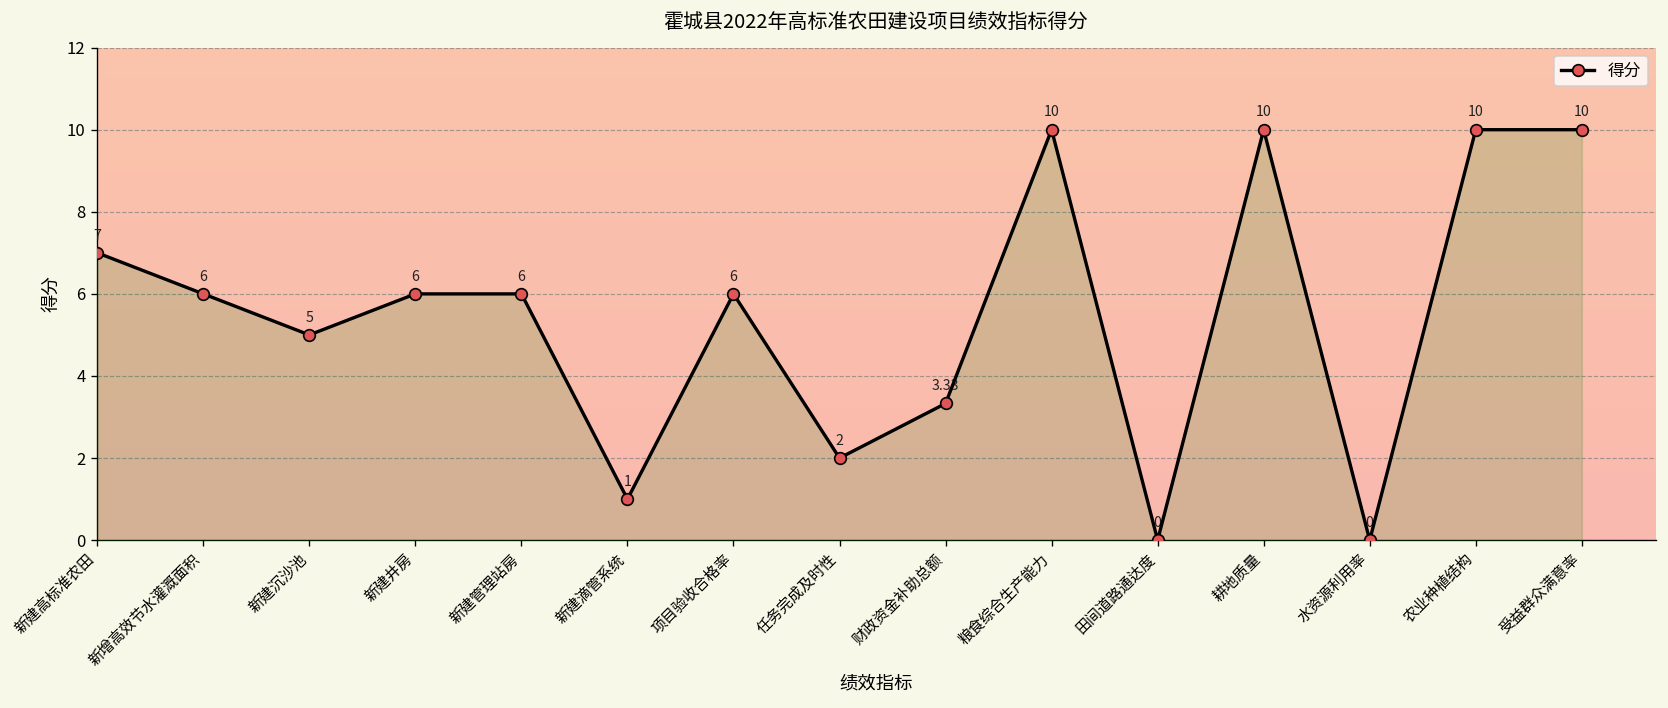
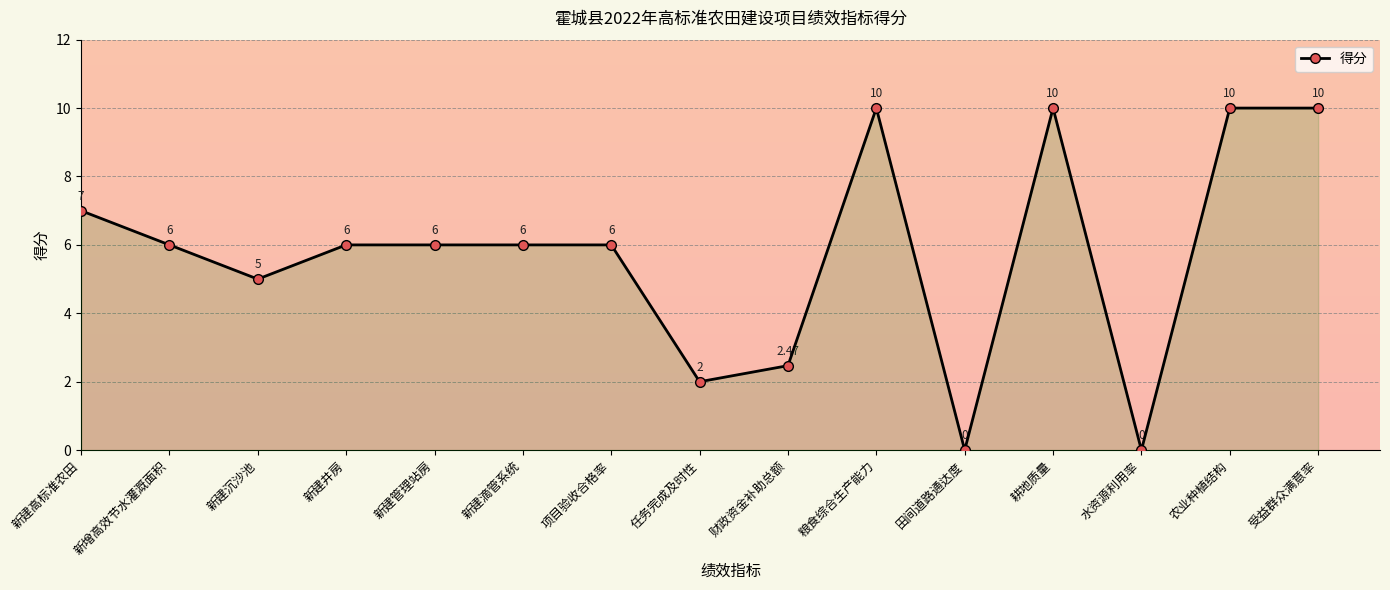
  {
    "新建高标准农田": 7,
    "新增高效节水灌溉面积": 6,
    "新建沉沙池": 5,
    "新建井房": 6,
    "新建管理站房": 6,
-   "新建滴管系统": 1,
+   "新建滴管系统": 6,
    "项目验收合格率": 6,
    "任务完成及时性": 2,
-   "财政资金补助总额": 3.33,
+   "财政资金补助总额": 2.47,
    "粮食综合生产能力": 10,
    "田间道路通达度": 0,
    "耕地质量": 10,
    "水资源利用率": 0,
    "农业种植结构": 10,
    "受益群众满意率": 10
  }
